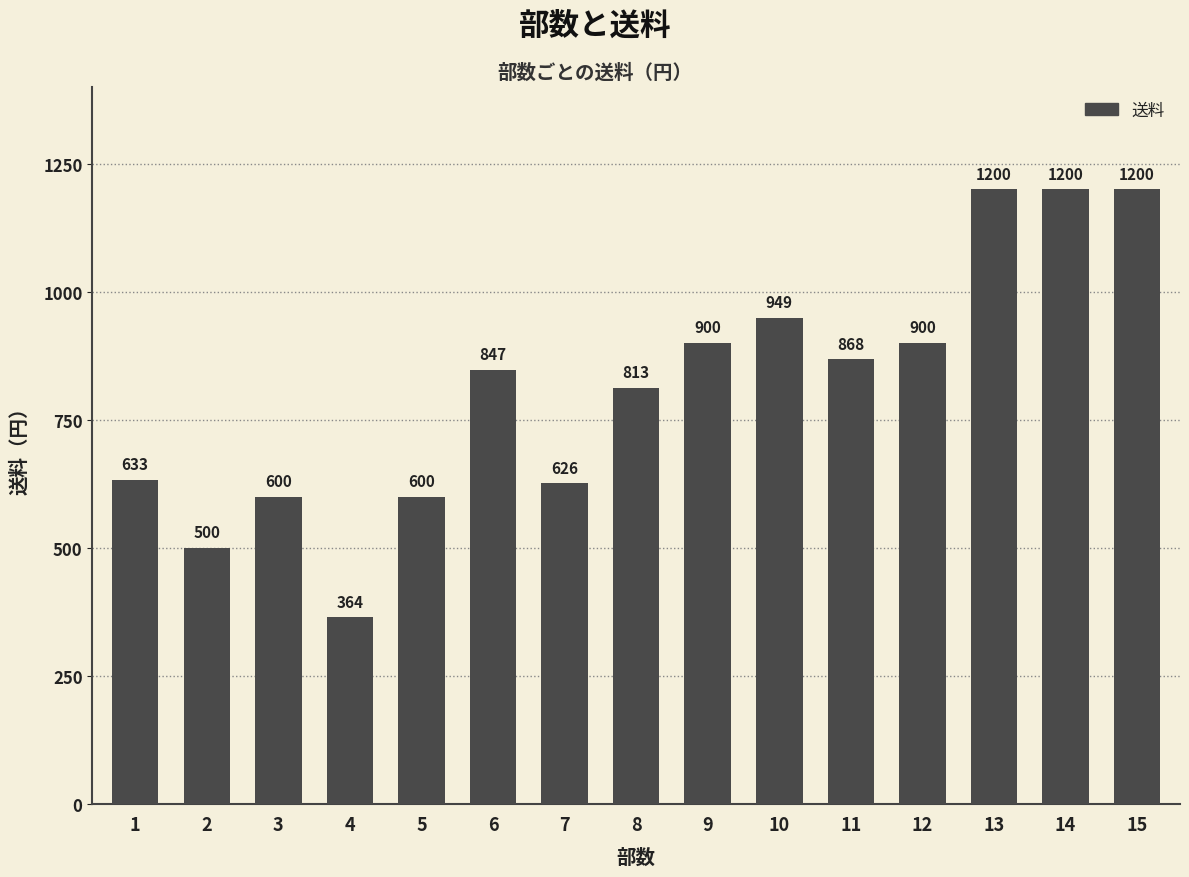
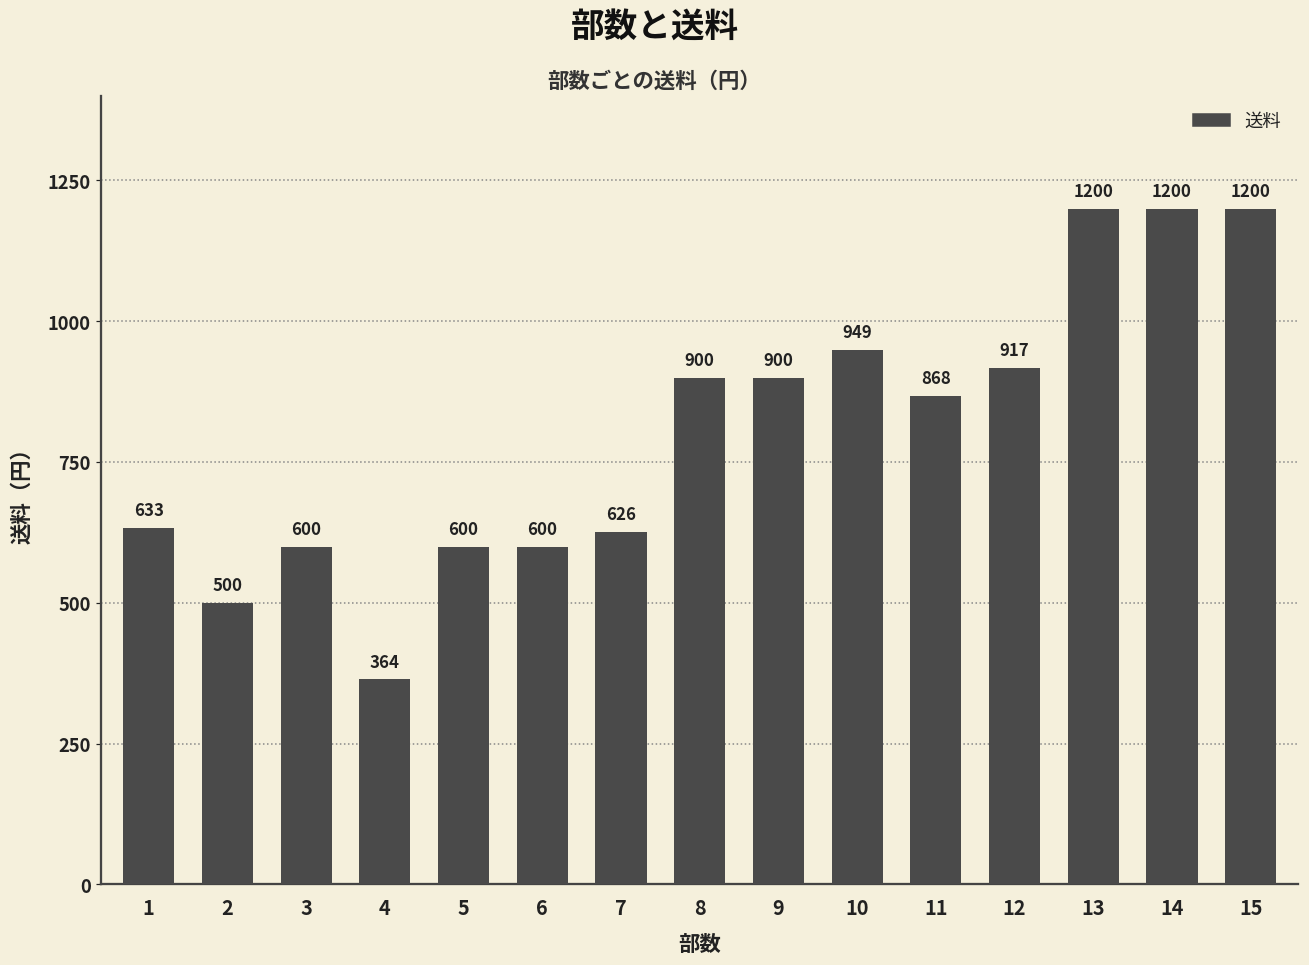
  {
    "1": 633,
    "2": 500,
    "3": 600,
    "4": 364,
    "5": 600,
-   "6": 847,
+   "6": 600,
    "7": 626,
-   "8": 813,
+   "8": 900,
    "9": 900,
    "10": 949,
    "11": 868,
-   "12": 900,
+   "12": 917,
    "13": 1200,
    "14": 1200,
    "15": 1200
  }
